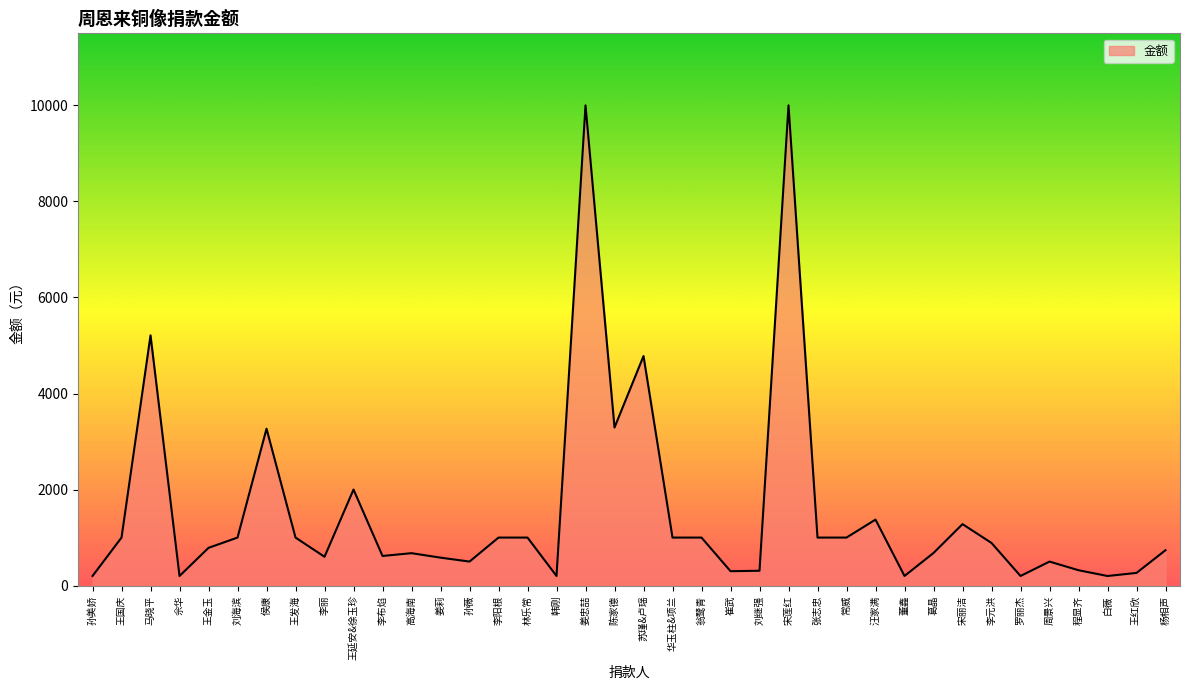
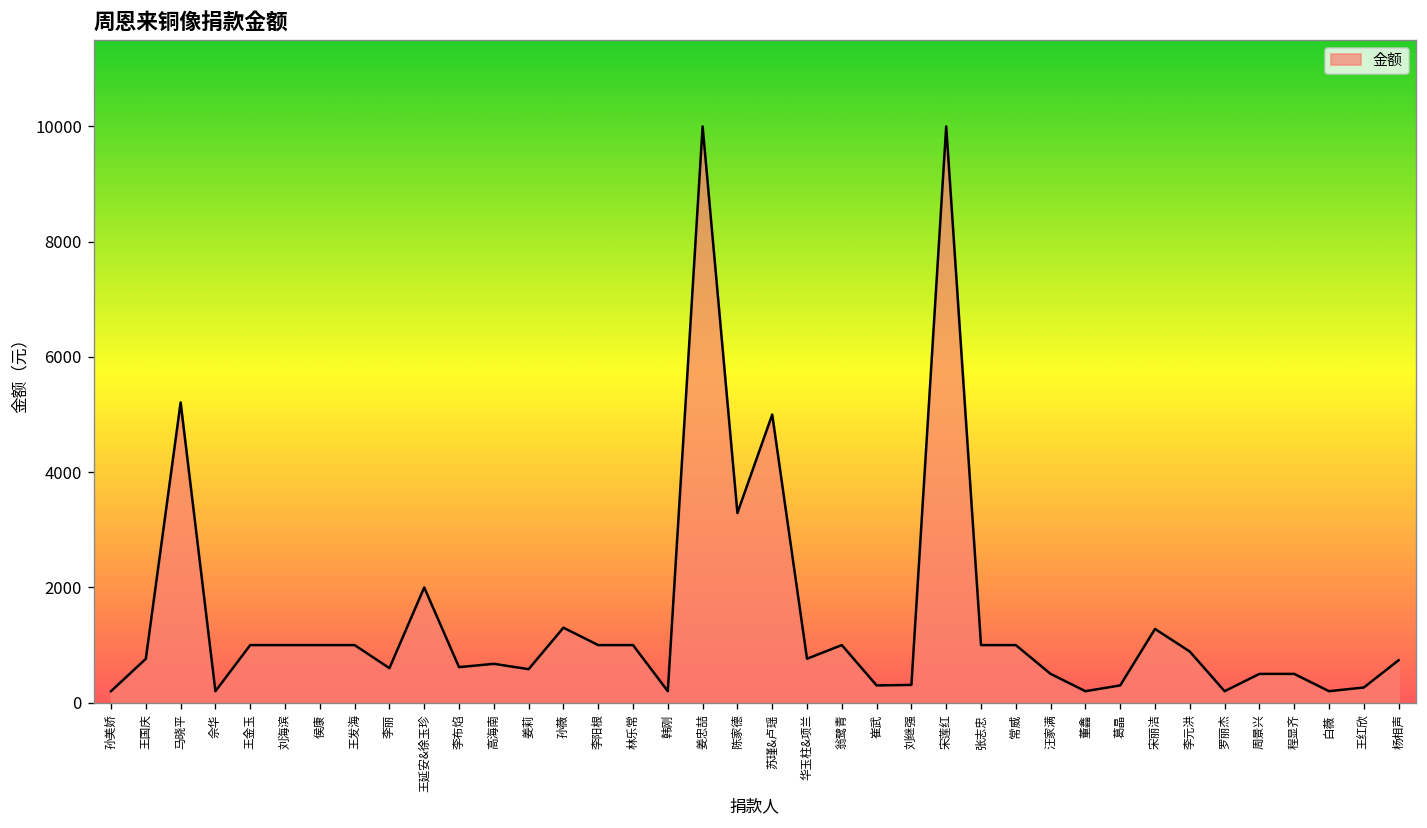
  {
    "孙美娇": 200,
-   "王国庆": 1000,
+   "王国庆": 800,
    "马晓平": 5200,
    "佘华": 200,
-   "王金玉": 800,
+   "王金玉": 1000,
    "刘海滨": 1000,
-   "侯康": 3300,
+   "侯康": 1000,
    "王发海": 1000,
    "李丽": 600,
    "王延安&徐玉珍": 2000,
    "李布焰": 600,
    "高海南": 700,
    "姜莉": 600,
-   "孙薇": 500,
+   "孙薇": 1300,
    "李阳根": 1000,
    "林乐常": 1000,
    "韩刚": 200,
    "姜忠喆": 10000,
    "陈家德": 3300,
-   "苏瑾&卢瑶": 4800,
-   "华玉柱&项兰": 1000,
+   "苏瑾&卢瑶": 5000,
+   "华玉柱&项兰": 800,
    "翁鹭青": 1000,
    "崔武": 300,
    "刘继强": 300,
    "宋莲红": 10000,
    "张志忠": 1000,
    "常威": 1000,
-   "汪家满": 1400,
+   "汪家满": 500,
    "董鑫": 200,
-   "葛晶": 700,
+   "葛晶": 300,
    "宋丽洁": 1300,
    "李元洪": 900,
    "罗丽杰": 200,
    "周景兴": 500,
-   "程显齐": 300,
+   "程显齐": 500,
    "白薇": 200,
    "王红欣": 300,
    "杨相声": 700
  }
